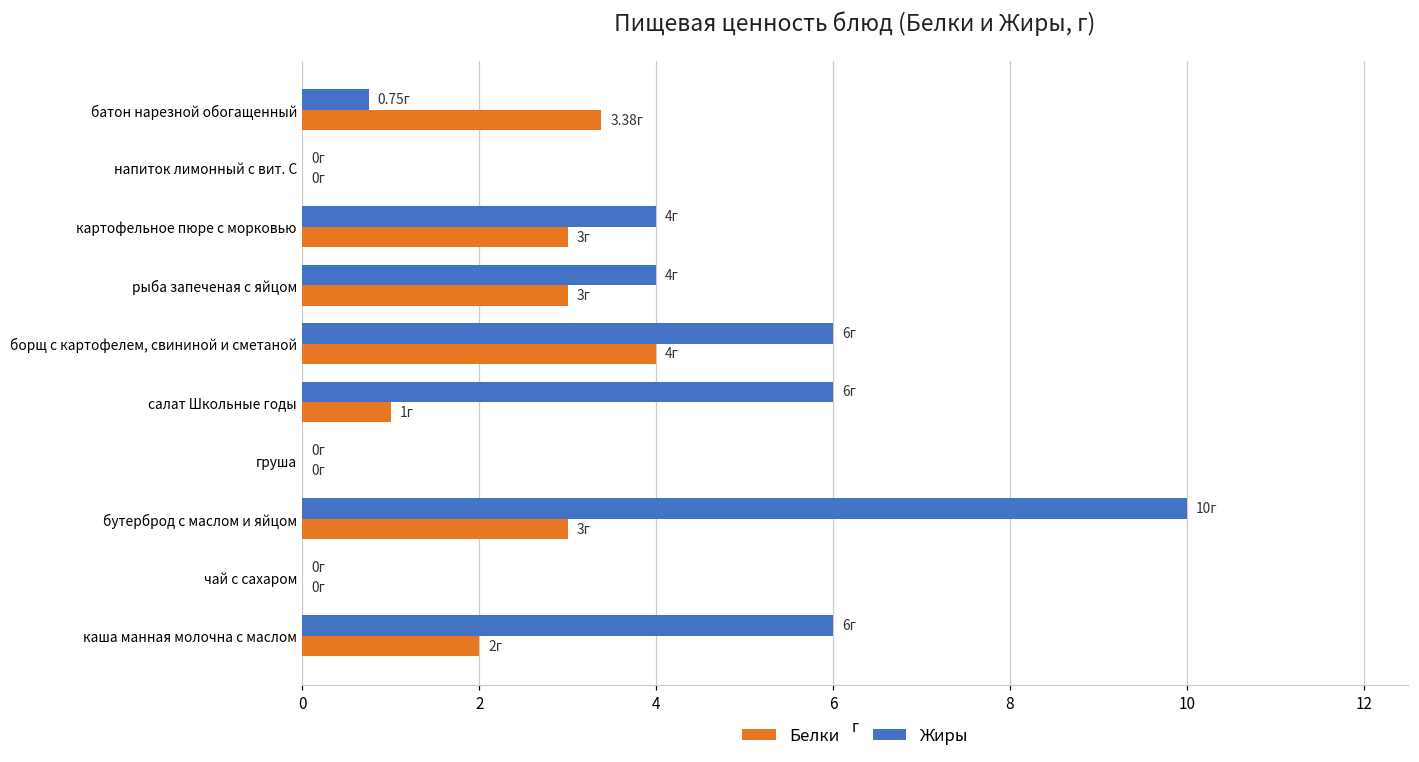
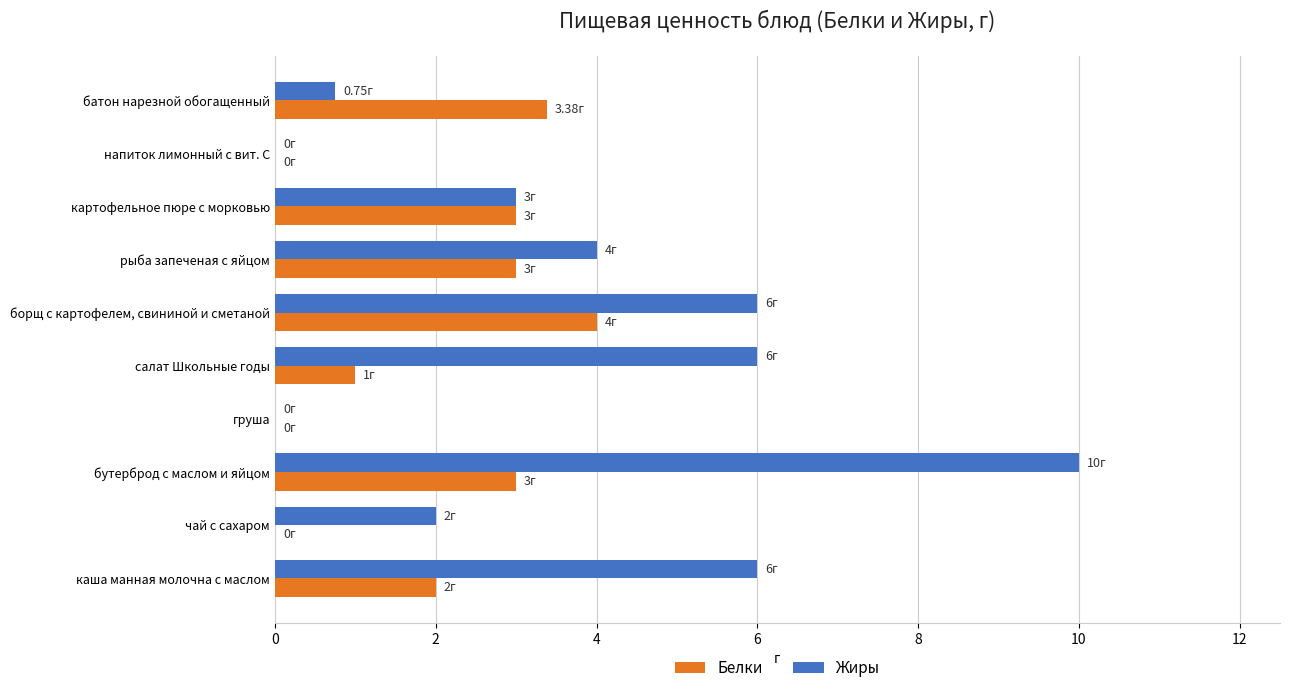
  {
    "Белки": {
      "батон нарезной обогащенный": "3.38г",
      "напиток лимонный с вит. С": "0г",
      "картофельное пюре с морковью": "3г",
      "рыба запеченая с яйцом": "3г",
      "борщ с картофелем, свининой и сметаной": "4г",
      "салат Школьные годы": "1г",
      "груша": "0г",
      "бутерброд с маслом и яйцом": "3г",
      "чай с сахаром": "0г",
      "каша манная молочна с маслом": "2г"
    },
    "Жиры": {
      "батон нарезной обогащенный": "0.75г",
      "напиток лимонный с вит. С": "0г",
-     "картофельное пюре с морковью": "4г",
+     "картофельное пюре с морковью": "3г",
      "рыба запеченая с яйцом": "4г",
      "борщ с картофелем, свининой и сметаной": "6г",
      "салат Школьные годы": "6г",
      "груша": "0г",
      "бутерброд с маслом и яйцом": "10г",
-     "чай с сахаром": "0г",
+     "чай с сахаром": "2г",
      "каша манная молочна с маслом": "6г"
    }
  }
